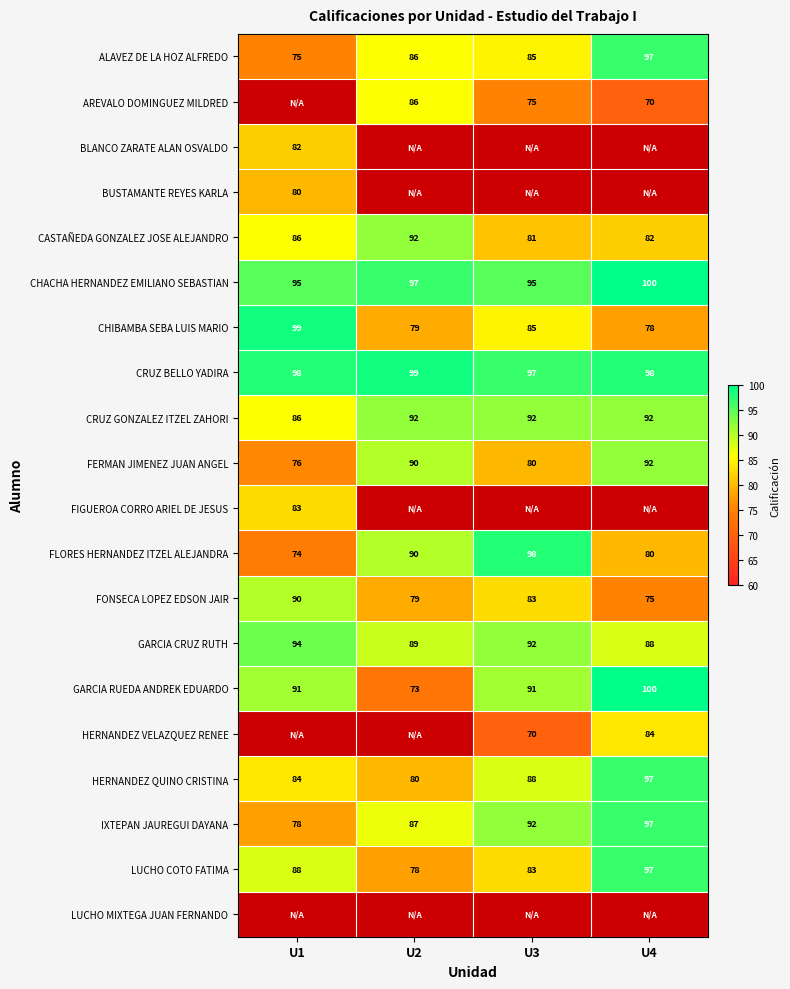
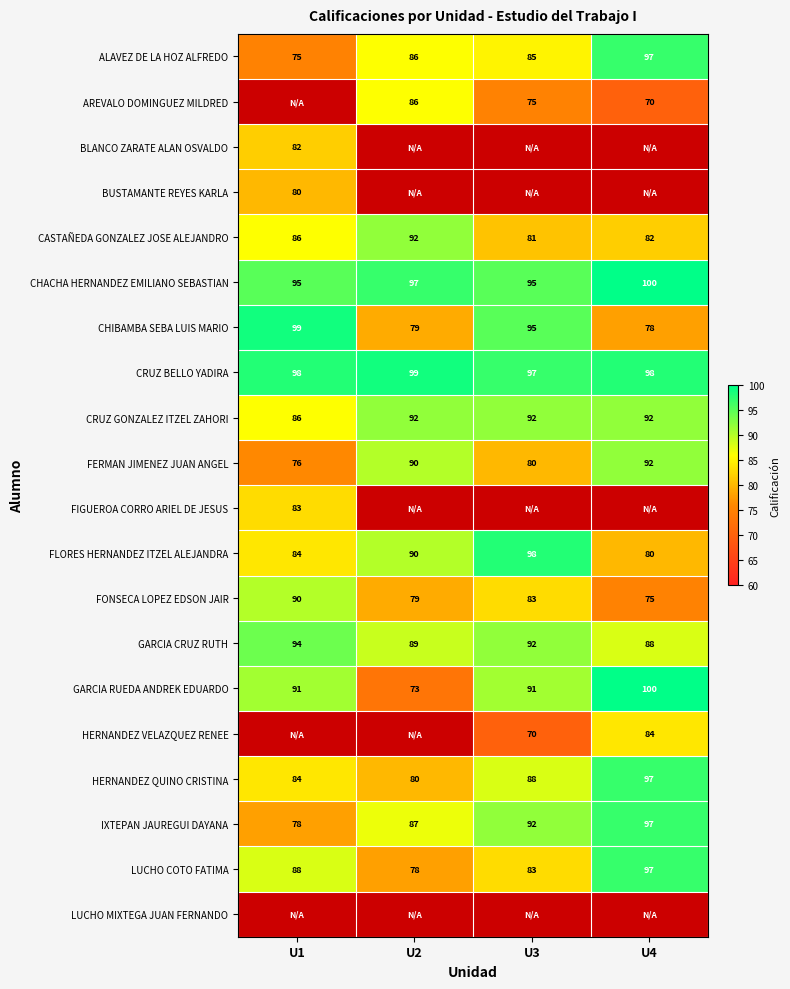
  {
    "ALAVEZ DE LA HOZ ALFREDO": {
      "U1": 75,
      "U2": 86,
      "U3": 85,
      "U4": 97
    },
    "AREVALO DOMINGUEZ MILDRED": {
      "U2": 86,
      "U3": 75,
      "U4": 70
    },
    "BLANCO ZARATE ALAN OSVALDO": {
      "U1": 82
    },
    "BUSTAMANTE REYES KARLA": {
      "U1": 80
    },
    "CASTAÑEDA GONZALEZ JOSE ALEJANDRO": {
      "U1": 86,
      "U2": 92,
      "U3": 81,
      "U4": 82
    },
    "CHACHA HERNANDEZ EMILIANO SEBASTIAN": {
      "U1": 95,
      "U2": 97,
      "U3": 95,
      "U4": 100
    },
    "CHIBAMBA SEBA LUIS MARIO": {
      "U1": 99,
      "U2": 79,
-     "U3": 85,
+     "U3": 95,
      "U4": 78
    },
    "CRUZ BELLO YADIRA": {
      "U1": 98,
      "U2": 99,
      "U3": 97,
      "U4": 98
    },
    "CRUZ GONZALEZ ITZEL ZAHORI": {
      "U1": 86,
      "U2": 92,
      "U3": 92,
      "U4": 92
    },
    "FERMAN JIMENEZ JUAN ANGEL": {
      "U1": 76,
      "U2": 90,
      "U3": 80,
      "U4": 92
    },
    "FIGUEROA CORRO ARIEL DE JESUS": {
      "U1": 83
    },
    "FLORES HERNANDEZ ITZEL ALEJANDRA": {
-     "U1": 74,
+     "U1": 84,
      "U2": 90,
      "U3": 98,
      "U4": 80
    },
    "FONSECA LOPEZ EDSON JAIR": {
      "U1": 90,
      "U2": 79,
      "U3": 83,
      "U4": 75
    },
    "GARCIA CRUZ RUTH": {
      "U1": 94,
      "U2": 89,
      "U3": 92,
      "U4": 88
    },
    "GARCIA RUEDA ANDREK EDUARDO": {
      "U1": 91,
      "U2": 73,
      "U3": 91,
      "U4": 100
    },
    "HERNANDEZ VELAZQUEZ RENEE": {
      "U3": 70,
      "U4": 84
    },
    "HERNANDEZ QUINO CRISTINA": {
      "U1": 84,
      "U2": 80,
      "U3": 88,
      "U4": 97
    },
    "IXTEPAN JAUREGUI DAYANA": {
      "U1": 78,
      "U2": 87,
      "U3": 92,
      "U4": 97
    },
    "LUCHO COTO FATIMA": {
      "U1": 88,
      "U2": 78,
      "U3": 83,
      "U4": 97
    }
  }
